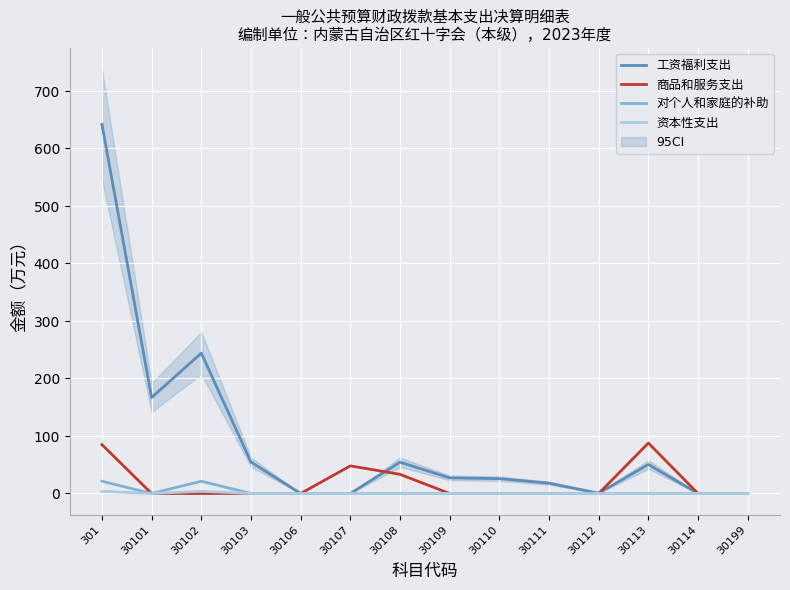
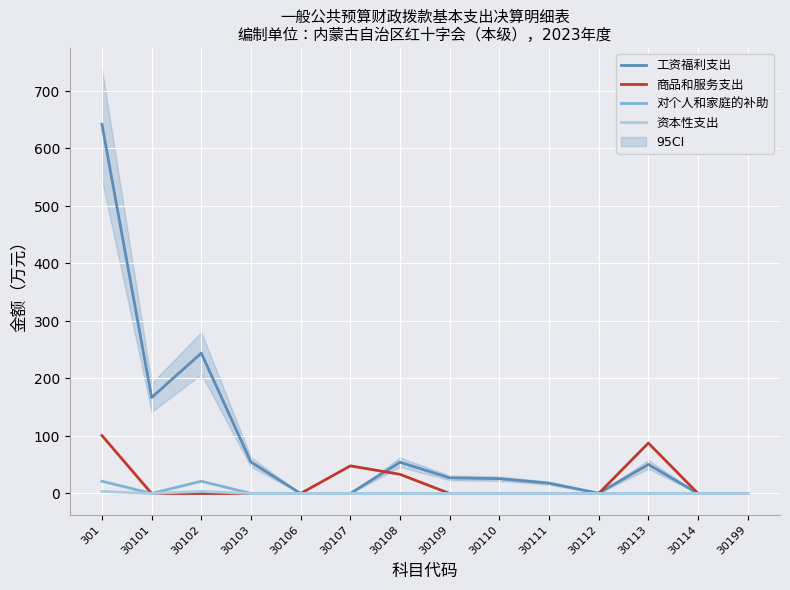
  {
    "商品和服务支出": {
-     "301": 80,
+     "301": 100,
      "30107": 50,
      "30108": 30,
      "30113": 90
    }
  }
